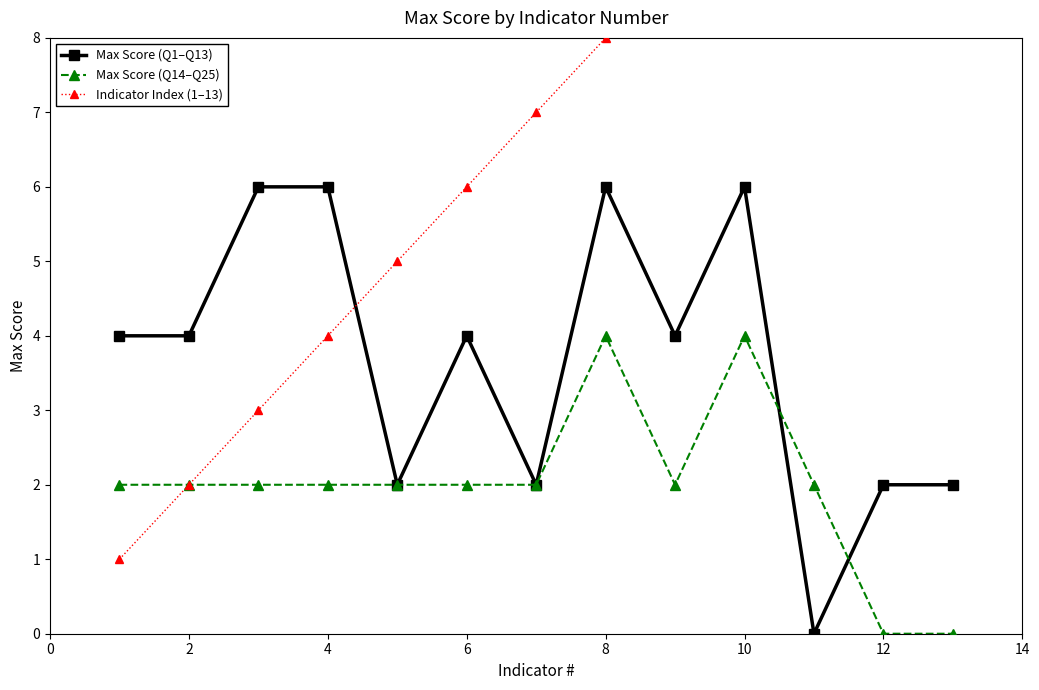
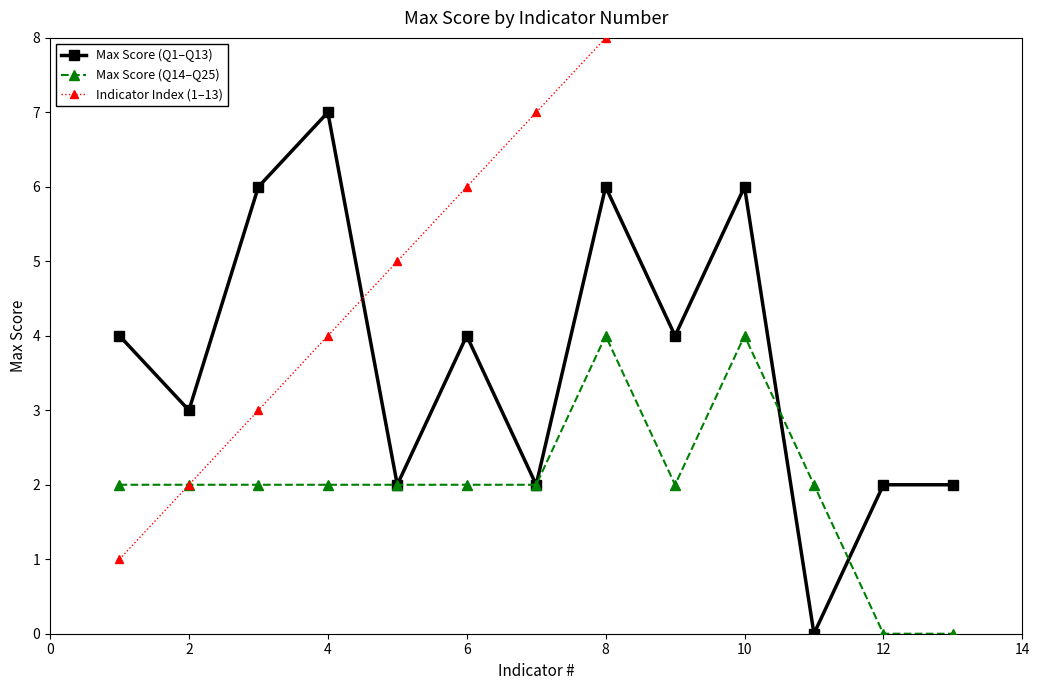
  {
    "Max Score (Q1–Q13)": {
-     "2": 4,
-     "4": 6,
+     "2": 3,
+     "4": 7,
      "6": 4,
      "8": 6,
      "10": 6,
      "12": 2
    },
    "Max Score (Q14–Q25)": {
      "4": 2,
      "6": 2,
      "8": 4,
      "10": 4,
      "12": 0
    },
    "Indicator Index (1–13)": {
      "4": 4,
      "6": 6,
      "8": 8
    }
  }
